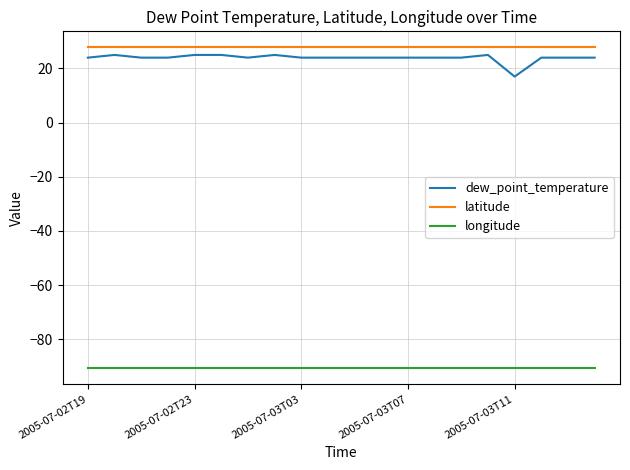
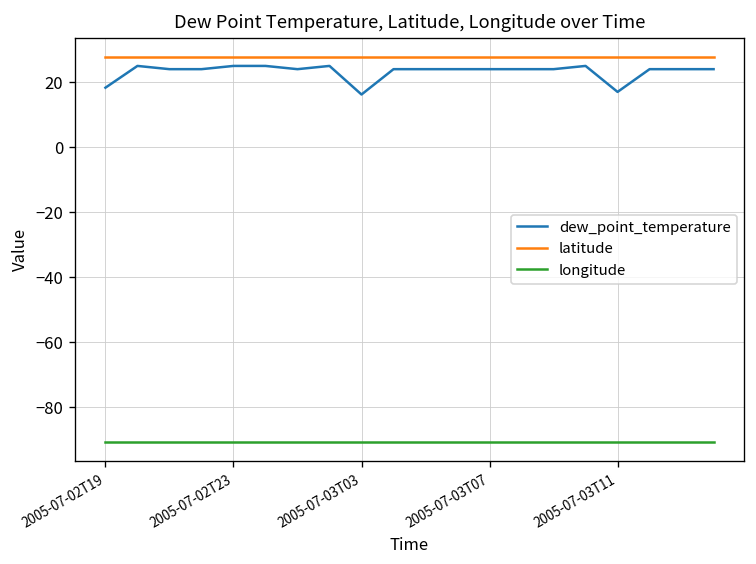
  {
    "dew_point_temperature": {
-     "2005-07-02T19": 24,
+     "2005-07-02T19": 18,
      "2005-07-02T23": 25,
-     "2005-07-03T03": 24,
+     "2005-07-03T03": 16,
      "2005-07-03T07": 24,
      "2005-07-03T11": 17
    },
    "latitude": {
      "2005-07-02T19": 28,
      "2005-07-02T23": 28,
      "2005-07-03T03": 28,
      "2005-07-03T07": 28,
      "2005-07-03T11": 28
    },
    "longitude": {
      "2005-07-02T19": -91,
      "2005-07-02T23": -91,
      "2005-07-03T03": -91,
      "2005-07-03T07": -91,
      "2005-07-03T11": -91
    }
  }
